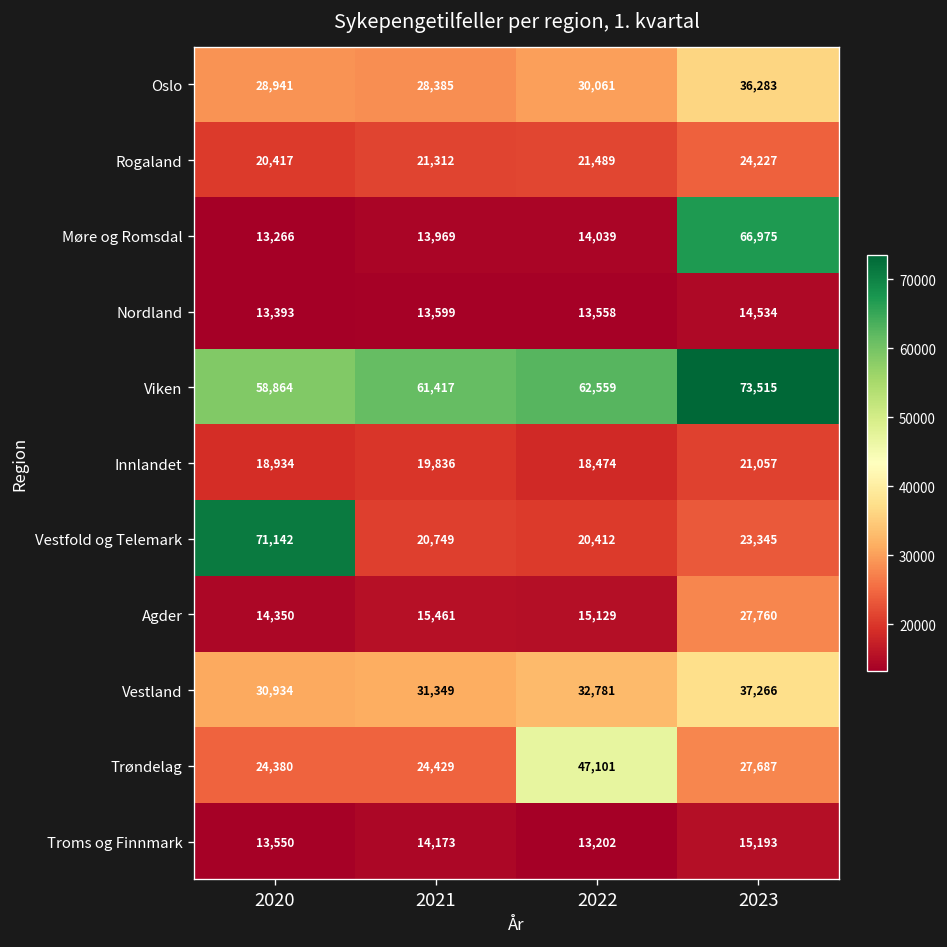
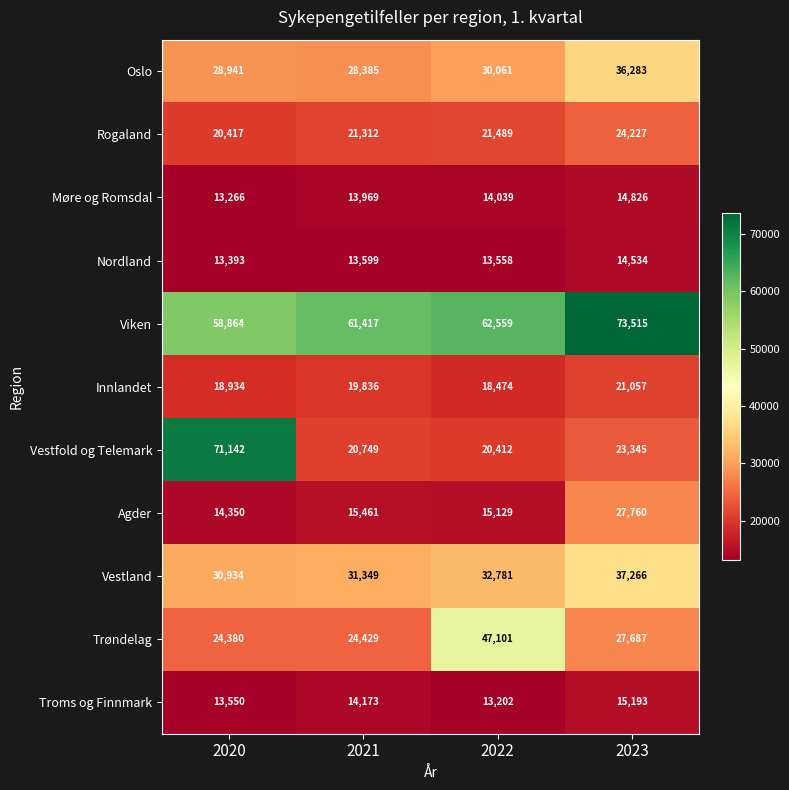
  {
    "Oslo": {
      "2020": "28,941",
      "2021": "28,385",
      "2022": "30,061",
      "2023": "36,283"
    },
    "Rogaland": {
      "2020": "20,417",
      "2021": "21,312",
      "2022": "21,489",
      "2023": "24,227"
    },
    "Møre og Romsdal": {
      "2020": "13,266",
      "2021": "13,969",
      "2022": "14,039",
-     "2023": "66,975"
+     "2023": "14,826"
    },
    "Nordland": {
      "2020": "13,393",
      "2021": "13,599",
      "2022": "13,558",
      "2023": "14,534"
    },
    "Viken": {
      "2020": "58,864",
      "2021": "61,417",
      "2022": "62,559",
      "2023": "73,515"
    },
    "Innlandet": {
      "2020": "18,934",
      "2021": "19,836",
      "2022": "18,474",
      "2023": "21,057"
    },
    "Vestfold og Telemark": {
      "2020": "71,142",
      "2021": "20,749",
      "2022": "20,412",
      "2023": "23,345"
    },
    "Agder": {
      "2020": "14,350",
      "2021": "15,461",
      "2022": "15,129",
      "2023": "27,760"
    },
    "Vestland": {
      "2020": "30,934",
      "2021": "31,349",
      "2022": "32,781",
      "2023": "37,266"
    },
    "Trøndelag": {
      "2020": "24,380",
      "2021": "24,429",
      "2022": "47,101",
      "2023": "27,687"
    },
    "Troms og Finnmark": {
      "2020": "13,550",
      "2021": "14,173",
      "2022": "13,202",
      "2023": "15,193"
    }
  }
